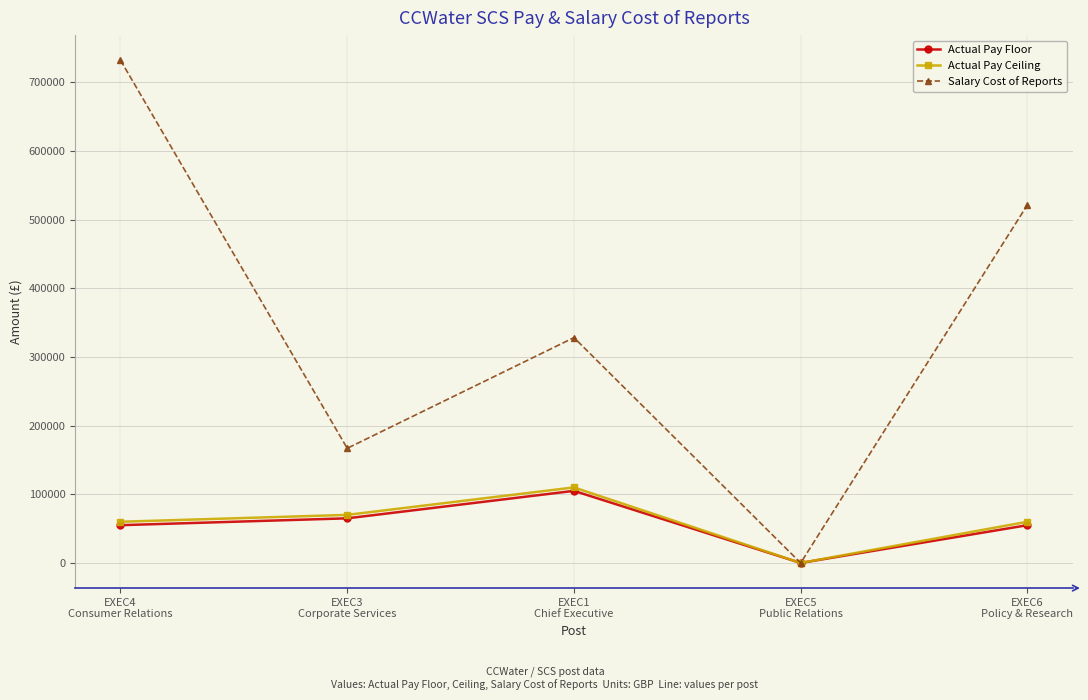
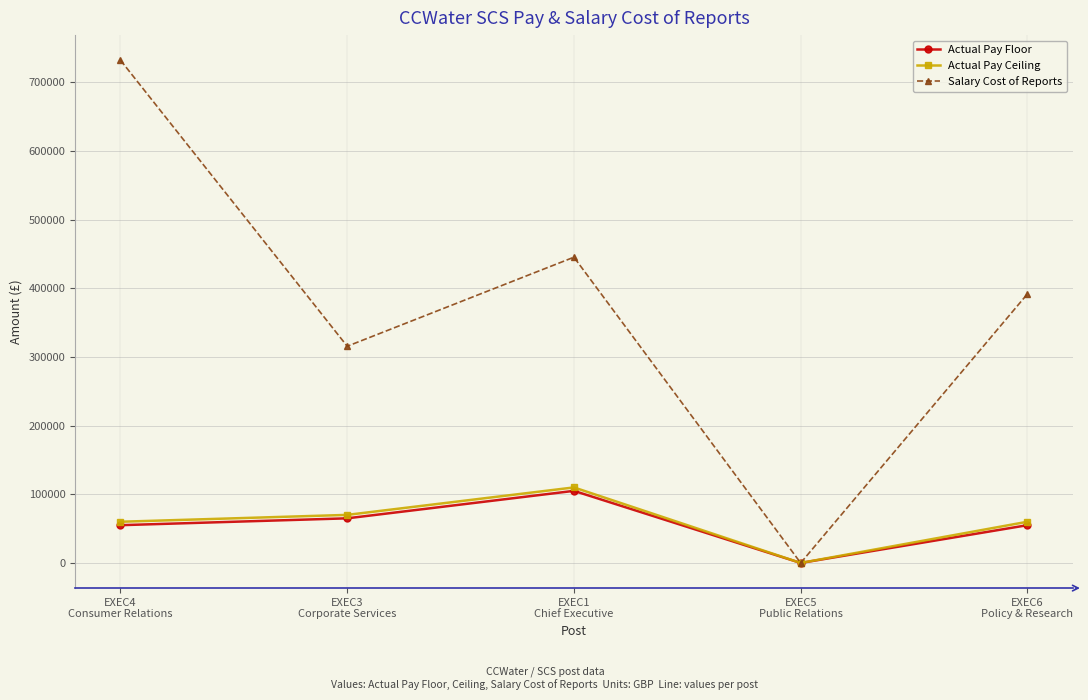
  {
    "Actual Pay Floor": {
      "EXEC4 Consumer Relations": 60000,
      "EXEC3 Corporate Services": 70000,
      "EXEC1 Chief Executive": 110000,
      "EXEC6 Policy & Research": 60000
    },
    "Actual Pay Ceiling": {
      "EXEC4 Consumer Relations": 60000,
      "EXEC3 Corporate Services": 70000,
      "EXEC1 Chief Executive": 110000,
      "EXEC6 Policy & Research": 60000
    },
    "Salary Cost of Reports": {
      "EXEC4 Consumer Relations": 730000,
-     "EXEC3 Corporate Services": 170000,
-     "EXEC1 Chief Executive": 330000,
-     "EXEC6 Policy & Research": 520000
+     "EXEC3 Corporate Services": 320000,
+     "EXEC1 Chief Executive": 450000,
+     "EXEC6 Policy & Research": 390000
    }
  }
